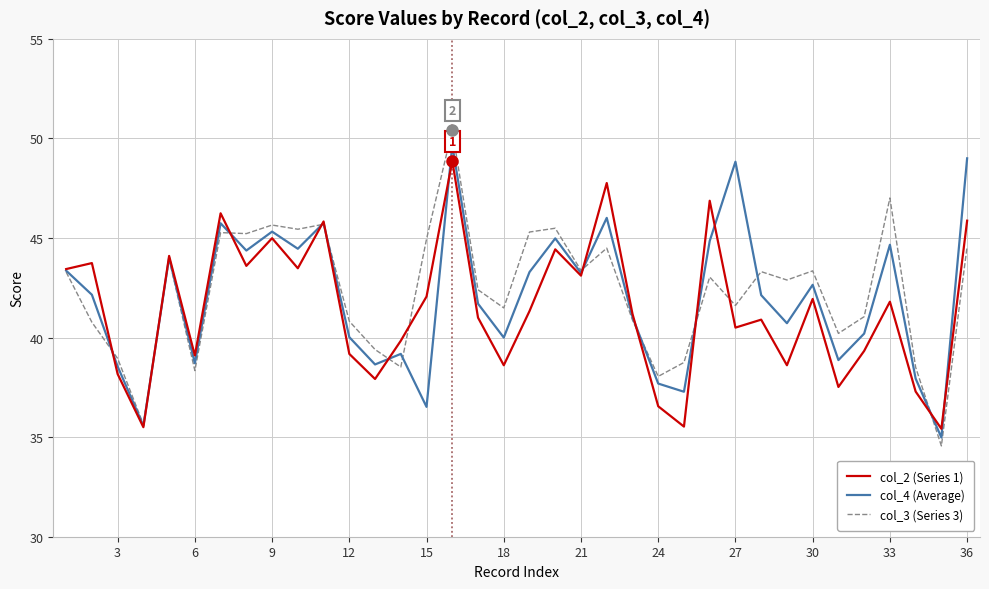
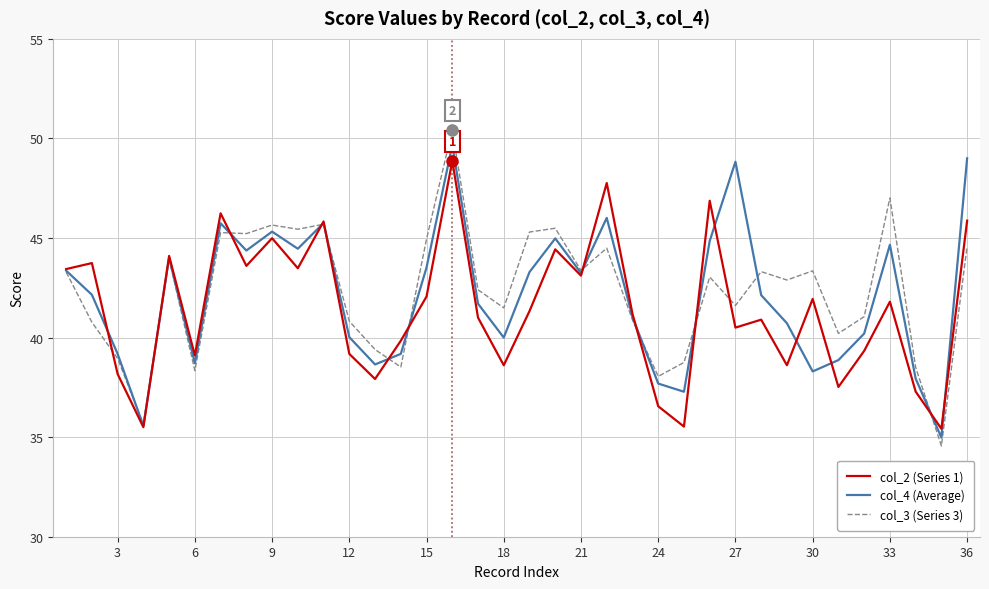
  {
    "col_4 (Average)": {
-     "3": 38.6,
+     "3": 39.2,
      "6": 38.7,
      "9": 45.3,
      "12": 40.0,
-     "15": 36.5,
+     "15": 43.5,
      "18": 40.0,
      "24": 37.7,
      "27": 48.8,
-     "30": 42.7,
+     "30": 38.3,
      "33": 44.7,
      "36": 49.0
    }
  }
